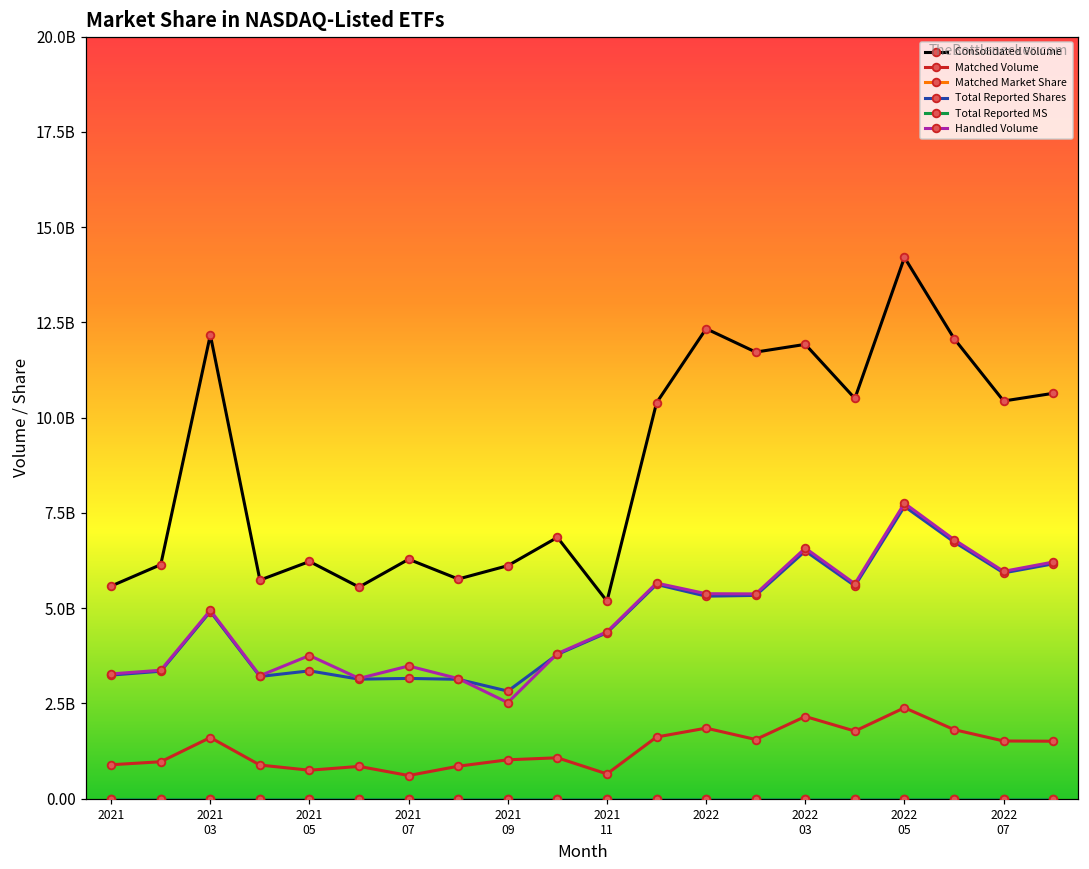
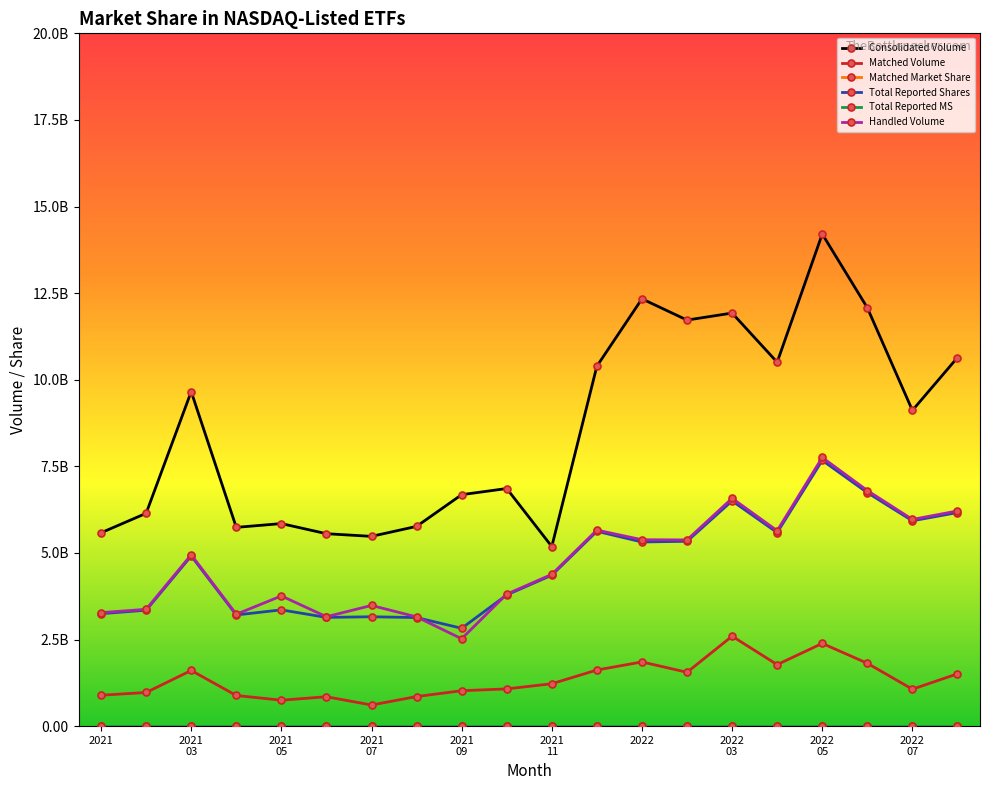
  {
    "Consolidated Volume": {
      "2021": 5600000000,
-     "2021 03": 12200000000,
-     "2021 05": 6200000000,
-     "2021 07": 6300000000,
-     "2021 09": 6100000000,
+     "2021 03": 9700000000,
+     "2021 05": 5800000000,
+     "2021 07": 5500000000,
+     "2021 09": 6700000000,
      "2021 11": 5200000000,
      "2022": 12300000000,
      "2022 03": 11900000000,
      "2022 05": 14200000000,
-     "2022 07": 10400000000
+     "2022 07": 9100000000
    },
    "Matched Volume": {
      "2021": 900000000,
      "2021 03": 1600000000,
      "2021 05": 700000000,
      "2021 07": 600000000,
      "2021 09": 1000000000,
-     "2021 11": 700000000,
+     "2021 11": 1200000000,
      "2022": 1900000000,
-     "2022 03": 2200000000,
+     "2022 03": 2600000000,
      "2022 05": 2400000000,
-     "2022 07": 1500000000
+     "2022 07": 1100000000
    },
    "Total Reported MS": {
      "2021": 0,
      "2021 03": 0,
      "2021 05": 0,
      "2021 07": 0,
      "2021 09": 0,
      "2021 11": 0,
      "2022": 0,
      "2022 03": 0,
      "2022 05": 0,
      "2022 07": 0
    },
    "Total Reported Shares": {
      "2021 05": 3400000000,
      "2021 07": 3200000000,
      "2021 09": 2800000000,
      "2022 03": 6500000000,
      "2022 05": 7700000000
    },
    "Handled Volume": {
      "2021 05": 3800000000,
      "2021 07": 3500000000,
      "2021 09": 2500000000,
      "2022 03": 6600000000,
      "2022 05": 7800000000
    }
  }
